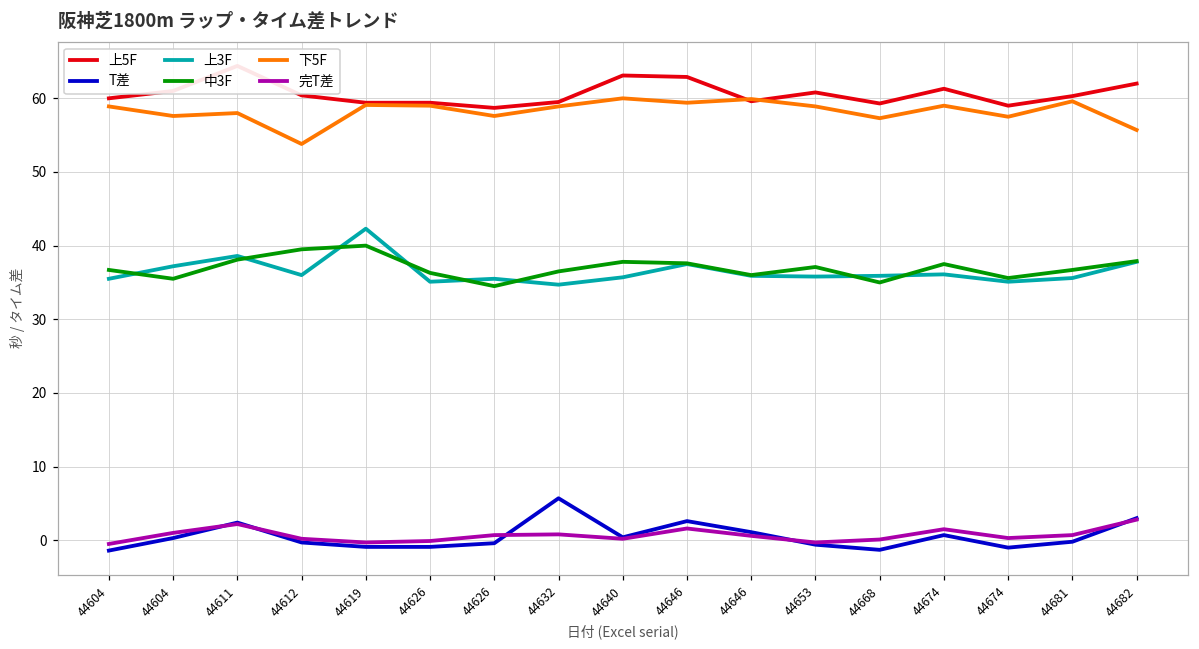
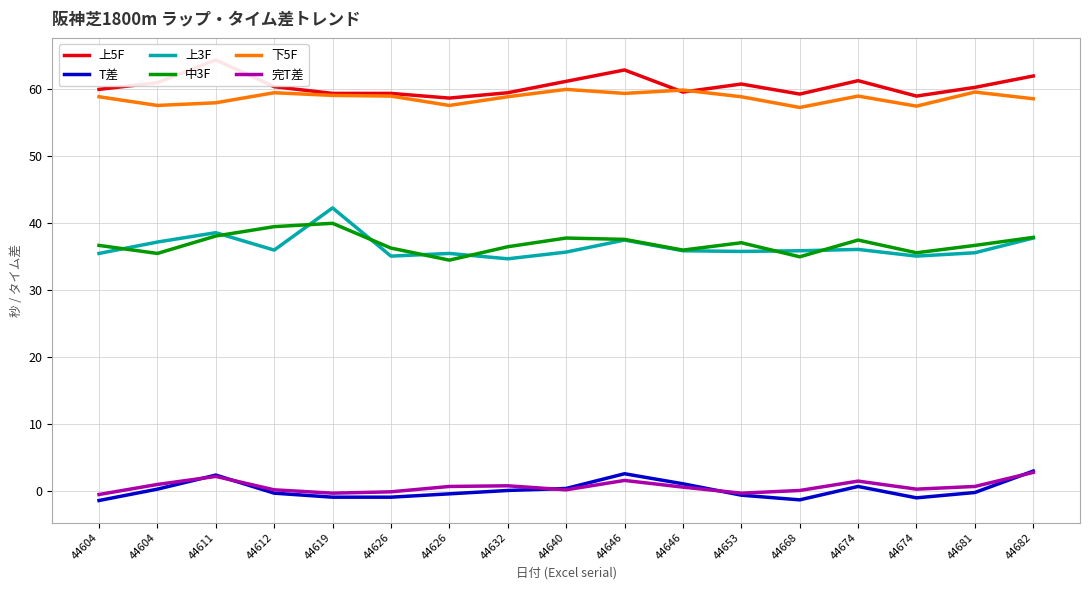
  {
    "上5F": {
      "44612": 60,
      "44632": 60,
-     "44640": 63,
+     "44640": 61,
      "44653": 61,
      "44668": 59,
      "44681": 60,
      "44682": 62
    },
    "T差": {
      "44612": 0,
      "44619": -1,
-     "44632": 6,
+     "44632": 0,
      "44668": -1,
      "44681": 0
    },
    "上3F": {
      "44611": 39,
      "44612": 36,
      "44619": 42,
      "44632": 35,
      "44640": 36,
      "44653": 36,
      "44668": 36,
      "44681": 36
    },
    "中3F": {
      "44611": 38,
      "44612": 40,
      "44619": 40,
      "44632": 37,
      "44640": 38,
      "44653": 37,
      "44668": 35,
      "44681": 37
    },
    "下5F": {
      "44611": 58,
-     "44612": 54,
+     "44612": 60,
      "44632": 59,
      "44640": 60,
      "44653": 59,
      "44668": 57,
      "44681": 60,
-     "44682": 56
+     "44682": 59
    },
    "完T差": {
      "44612": 0,
      "44619": 0,
      "44632": 1,
      "44668": 0,
      "44681": 1
    }
  }
